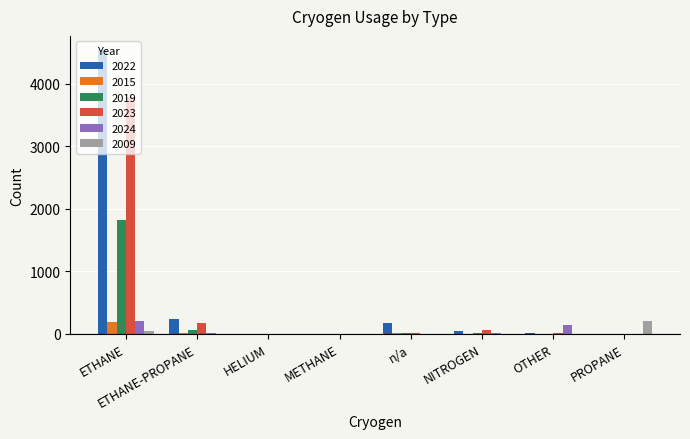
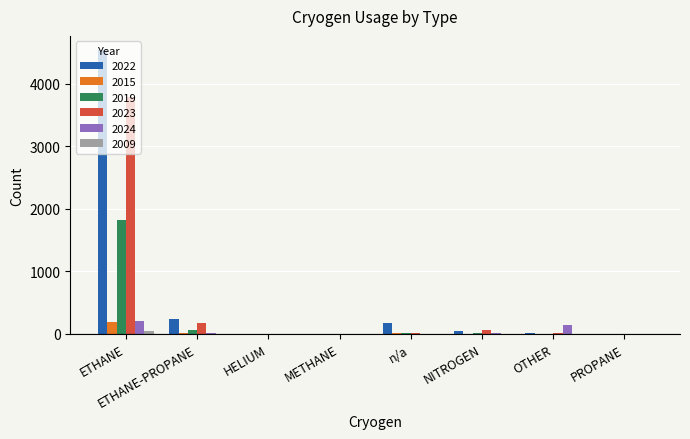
  {
    "2022": {
      "ETHANE-PROPANE": 200,
      "HELIUM": 0,
      "n/a": 200,
      "PROPANE": 0
    },
    "2019": {
      "ETHANE": 1800,
      "ETHANE-PROPANE": 100,
      "HELIUM": 0,
      "METHANE": 0
    },
    "2024": {
      "ETHANE": 200,
      "HELIUM": 0,
      "METHANE": 0,
      "n/a": 0,
      "OTHER": 100,
      "PROPANE": 0
    },
    "2009": {
      "ETHANE": 0,
      "ETHANE-PROPANE": 0,
      "METHANE": 0,
      "OTHER": 0,
-     "PROPANE": 200
+     "PROPANE": 0
    }
  }
